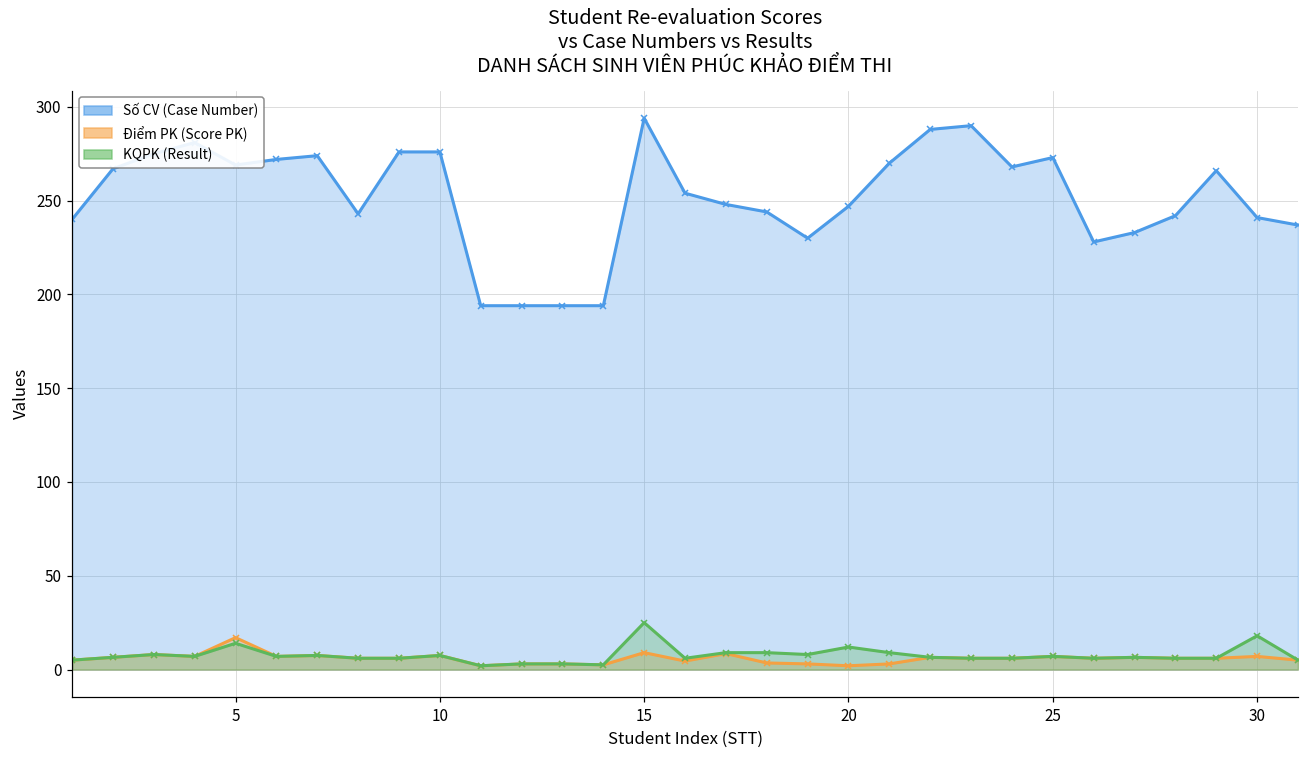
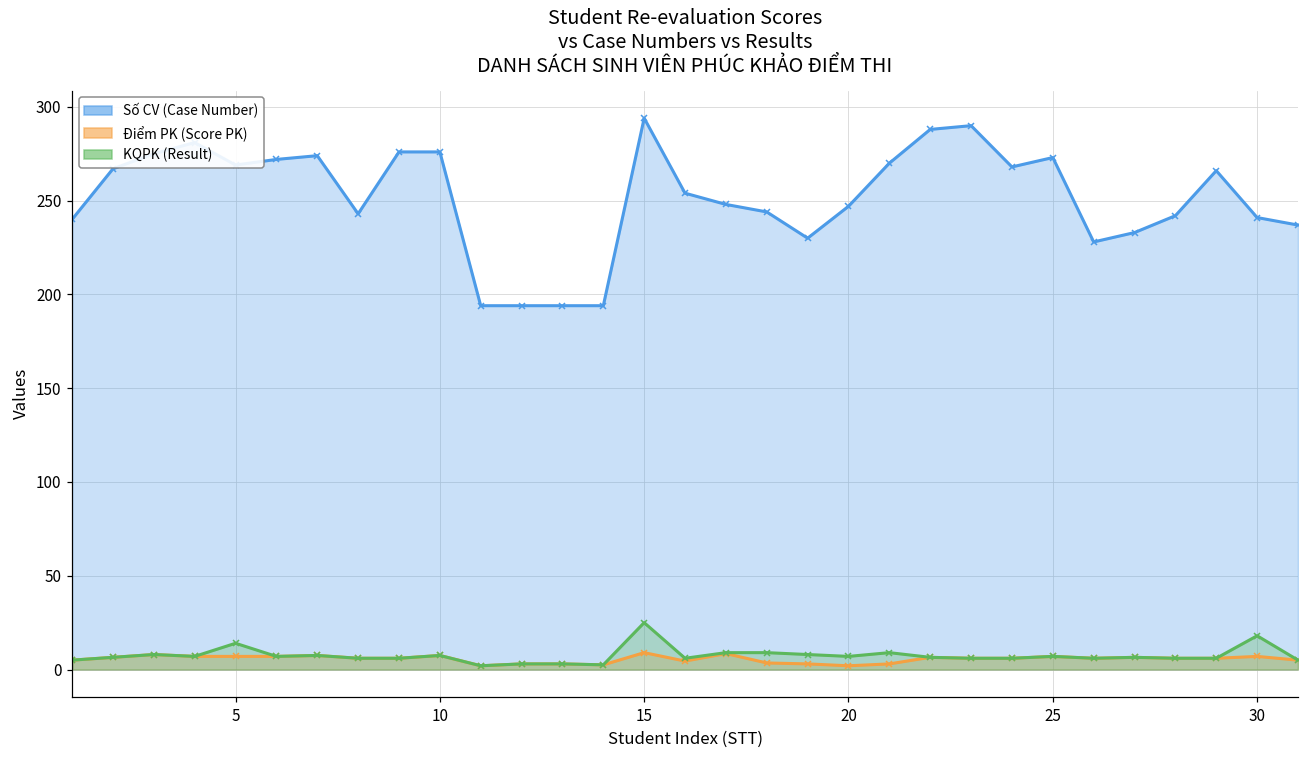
  {
    "Số CV (Case Number)": {
      "10": 276,
      "15": 294,
      "20": 247,
      "25": 273,
      "30": 241
    },
    "Điểm PK (Score PK)": {
-     "5": 17,
+     "5": 7,
      "15": 9,
      "20": 2,
      "30": 7
    },
    "KQPK (Result)": {
      "5": 14,
      "15": 25,
-     "20": 12,
+     "20": 7,
      "30": 18
    }
  }
